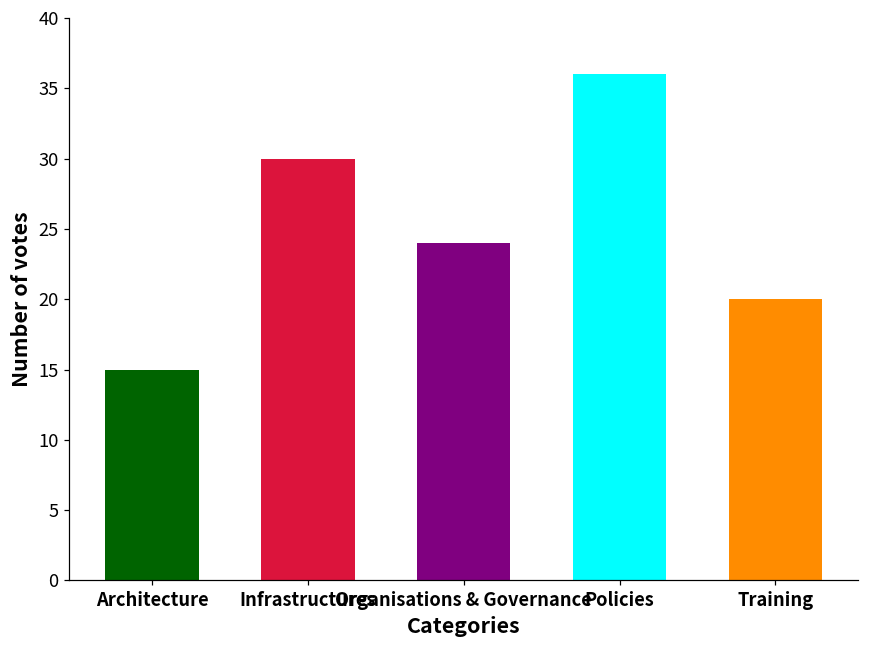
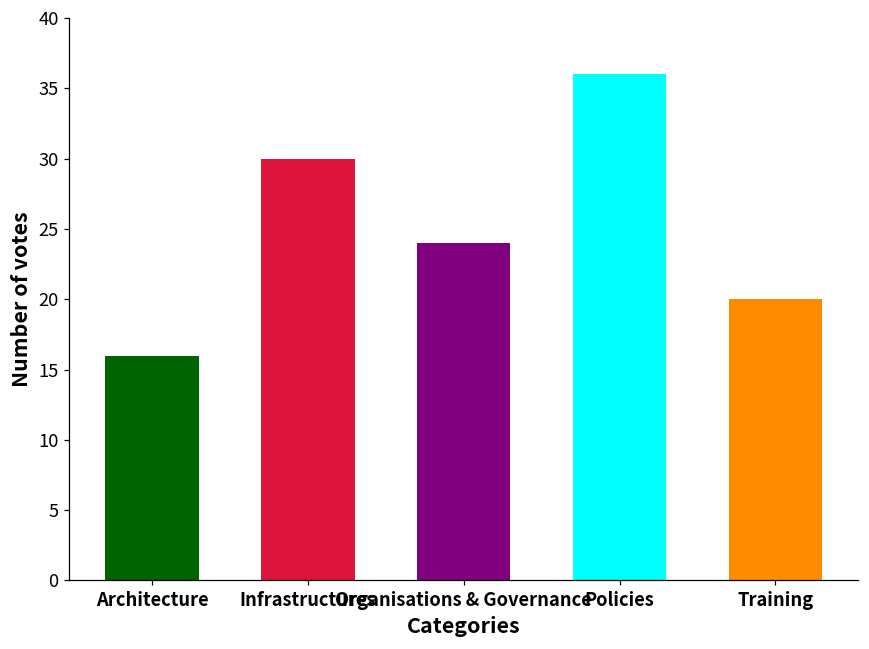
  {
-   "Architecture": 15,
+   "Architecture": 16,
    "Policies": 36,
    "Training": 20
  }
